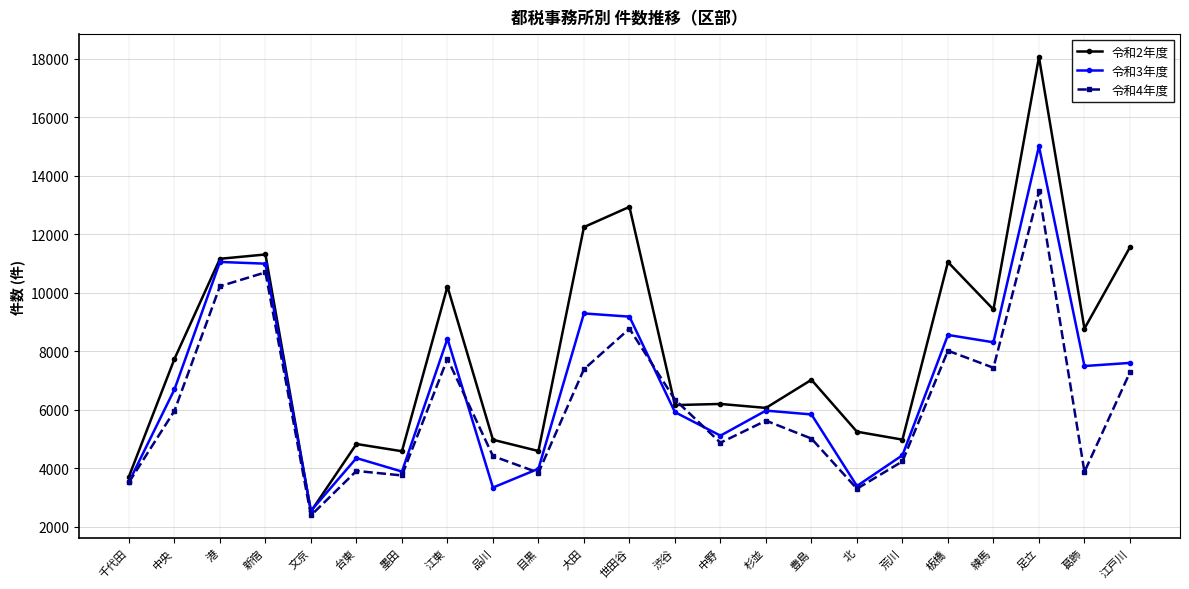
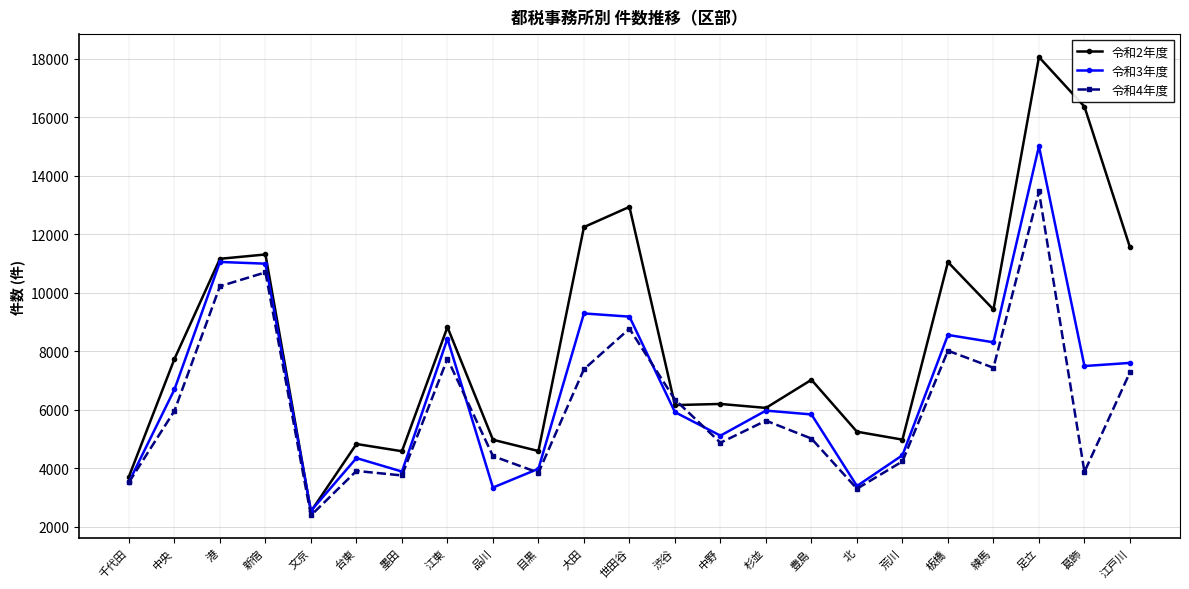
  {
    "令和2年度": {
      "千代田": 3700,
      "中央": 7700,
      "港": 11200,
      "新宿": 11300,
      "台東": 4800,
      "墨田": 4600,
-     "江東": 10200,
+     "江東": 8800,
      "品川": 5000,
      "目黒": 4600,
      "大田": 12200,
      "世田谷": 12900,
      "渋谷": 6200,
      "中野": 6200,
      "杉並": 6100,
      "豊島": 7000,
      "北": 5200,
      "荒川": 5000,
      "板橋": 11000,
      "練馬": 9400,
      "足立": 18100,
-     "葛飾": 8800,
+     "葛飾": 16400,
      "江戸川": 11600
    },
    "令和3年度": {
      "中央": 6700,
      "港": 11100,
      "新宿": 11000,
      "台東": 4300,
      "墨田": 3900,
      "江東": 8400,
      "品川": 3300,
      "目黒": 4000,
      "大田": 9300,
      "世田谷": 9200,
      "渋谷": 5900,
      "中野": 5100,
      "杉並": 6000,
      "豊島": 5800,
      "北": 3400,
      "荒川": 4400,
      "板橋": 8600,
      "練馬": 8300,
      "足立": 15000,
      "葛飾": 7500,
      "江戸川": 7600
    },
    "令和4年度": {
      "中央": 6000,
      "港": 10200,
      "新宿": 10700,
      "文京": 2400,
      "台東": 3900,
      "墨田": 3700,
      "江東": 7700,
      "品川": 4400,
      "目黒": 3800,
      "大田": 7400,
      "世田谷": 8800,
      "渋谷": 6300,
      "中野": 4900,
      "杉並": 5600,
      "豊島": 5000,
      "北": 3300,
      "荒川": 4200,
      "板橋": 8000,
      "練馬": 7400,
      "足立": 13500,
      "葛飾": 3900,
      "江戸川": 7300
    }
  }
